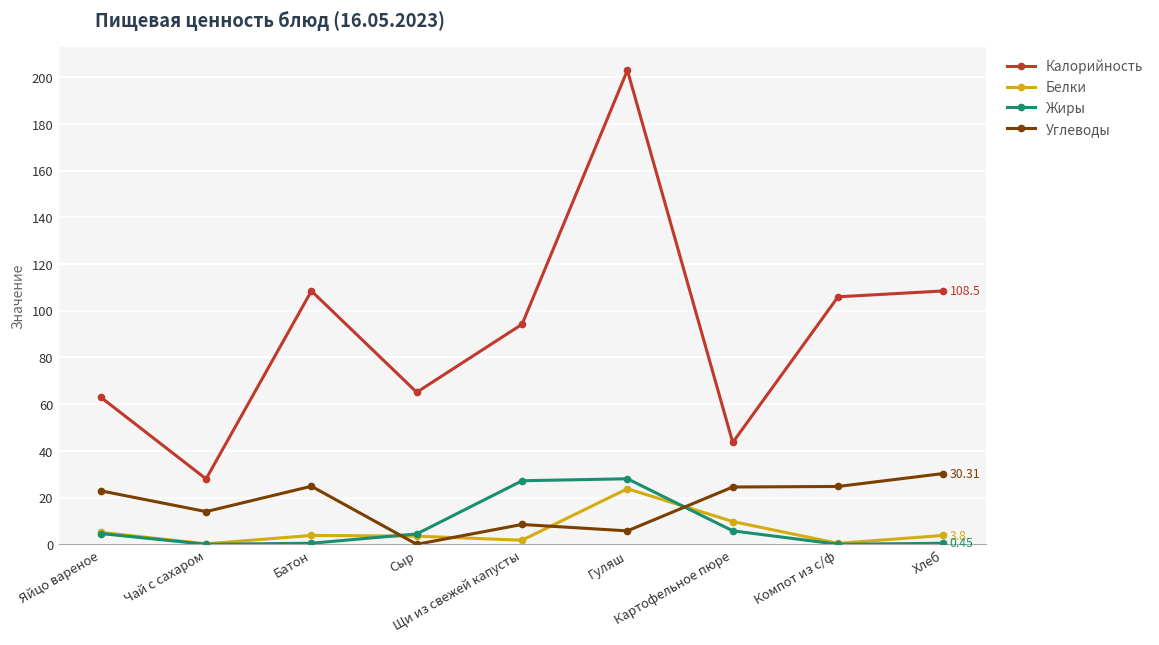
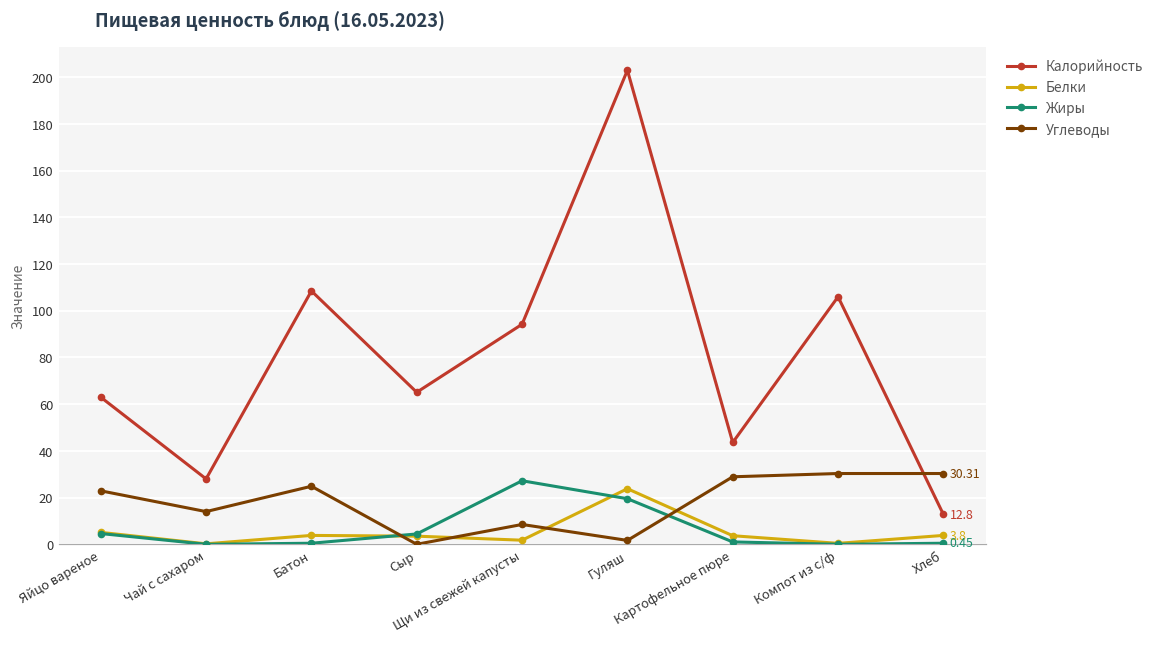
  {
    "Калорийность": {
-     "Хлеб": 108.5
+     "Хлеб": 12.8
    },
    "Белки": {
      "Батон": 4,
      "Щи из свежей капусты": 2,
      "Гуляш": 24,
-     "Картофельное пюре": 10
+     "Картофельное пюре": 4
    },
    "Жиры": {
      "Батон": 0,
      "Щи из свежей капусты": 27,
-     "Гуляш": 28,
-     "Картофельное пюре": 6
+     "Гуляш": 20,
+     "Картофельное пюре": 1
    },
    "Углеводы": {
      "Яйцо вареное": 23,
      "Чай с сахаром": 14,
      "Батон": 25,
      "Сыр": 0,
      "Щи из свежей капусты": 8,
-     "Гуляш": 6,
-     "Картофельное пюре": 25,
-     "Компот из с/ф": 25
+     "Гуляш": 2,
+     "Картофельное пюре": 29,
+     "Компот из с/ф": 30
    }
  }
